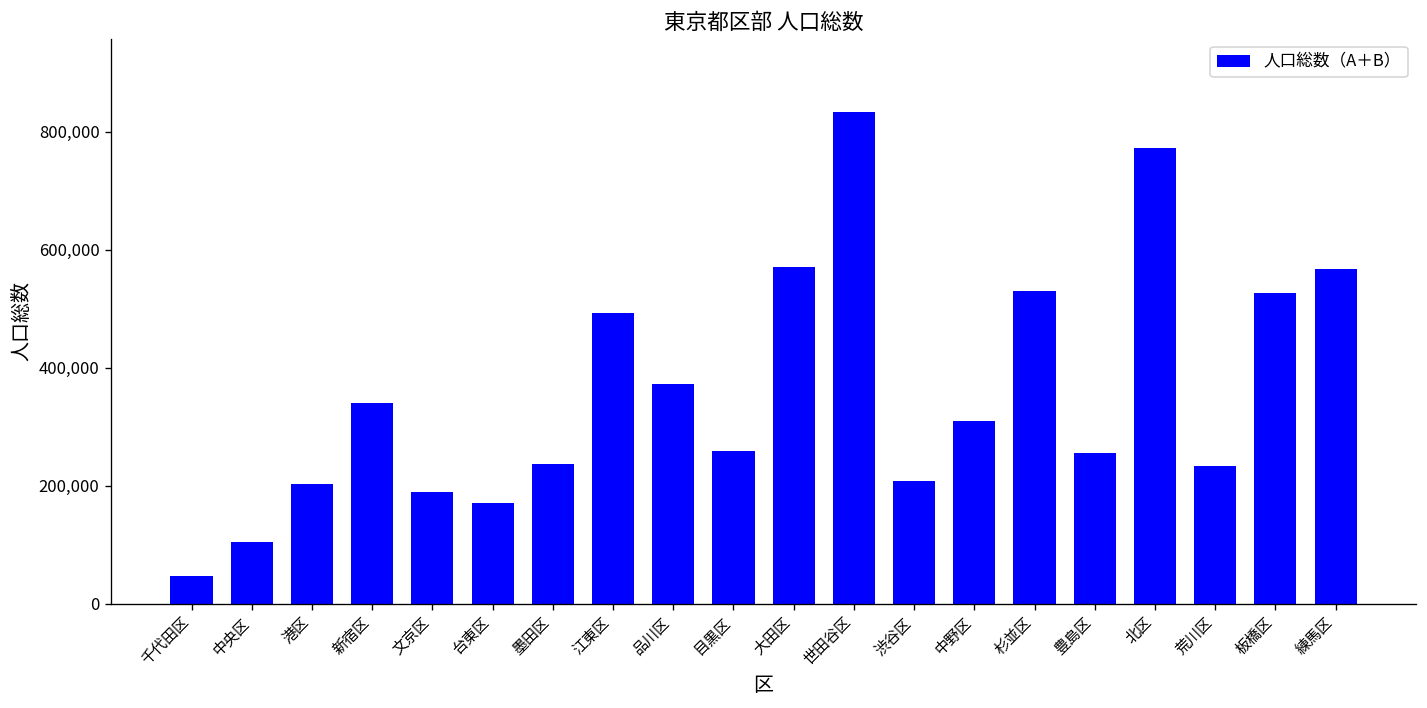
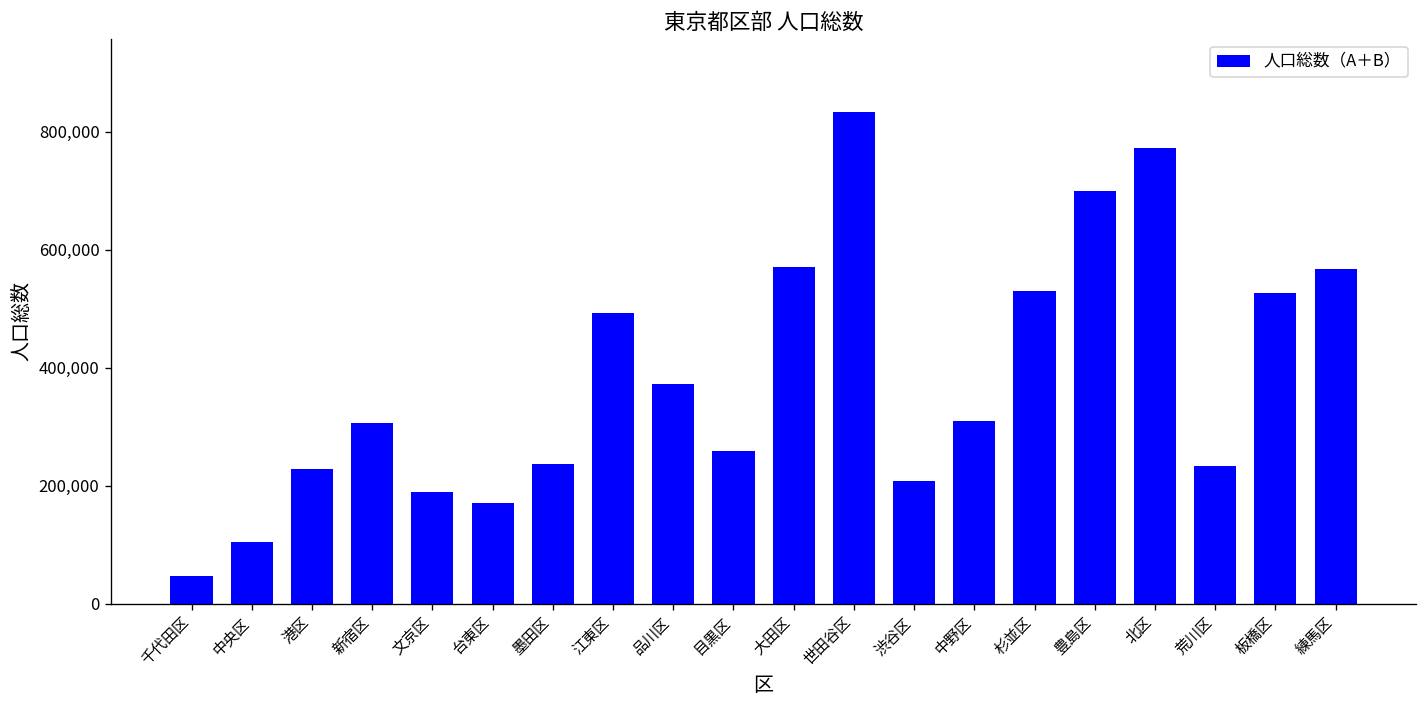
  {
    "千代田区": "50,000",
    "中央区": "100,000",
-   "港区": "200,000",
-   "新宿区": "340,000",
+   "港区": "230,000",
+   "新宿区": "310,000",
    "文京区": "190,000",
    "台東区": "170,000",
    "墨田区": "240,000",
    "江東区": "490,000",
    "品川区": "370,000",
    "目黒区": "260,000",
    "大田区": "570,000",
    "世田谷区": "830,000",
    "渋谷区": "210,000",
    "中野区": "310,000",
    "杉並区": "530,000",
-   "豊島区": "260,000",
+   "豊島区": "700,000",
    "北区": "770,000",
    "荒川区": "230,000",
    "板橋区": "530,000",
    "練馬区": "570,000"
  }
